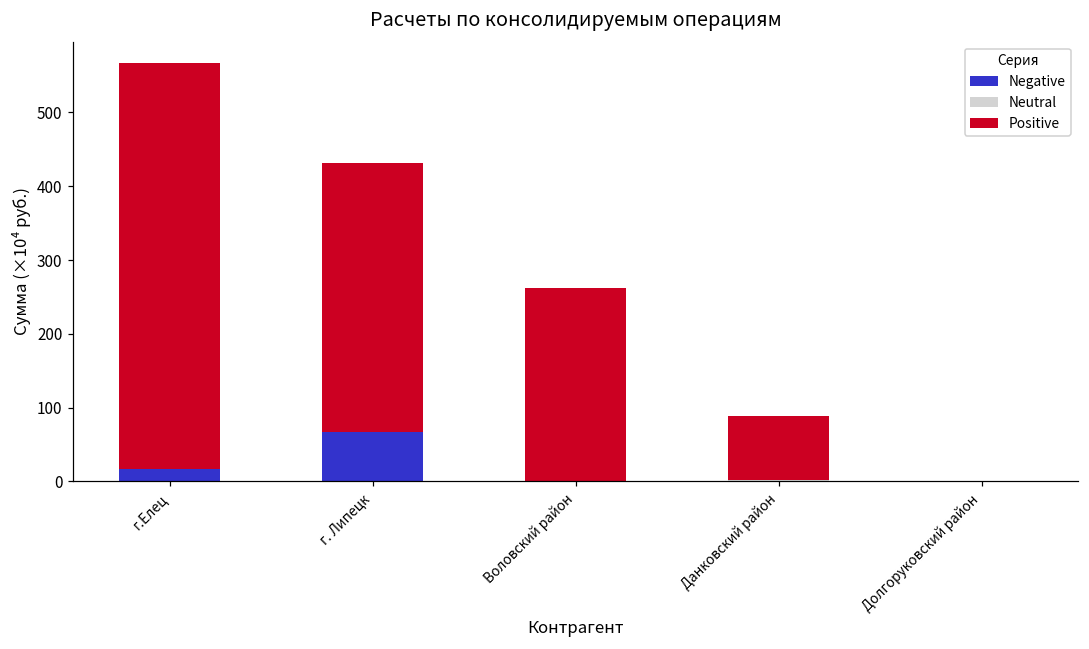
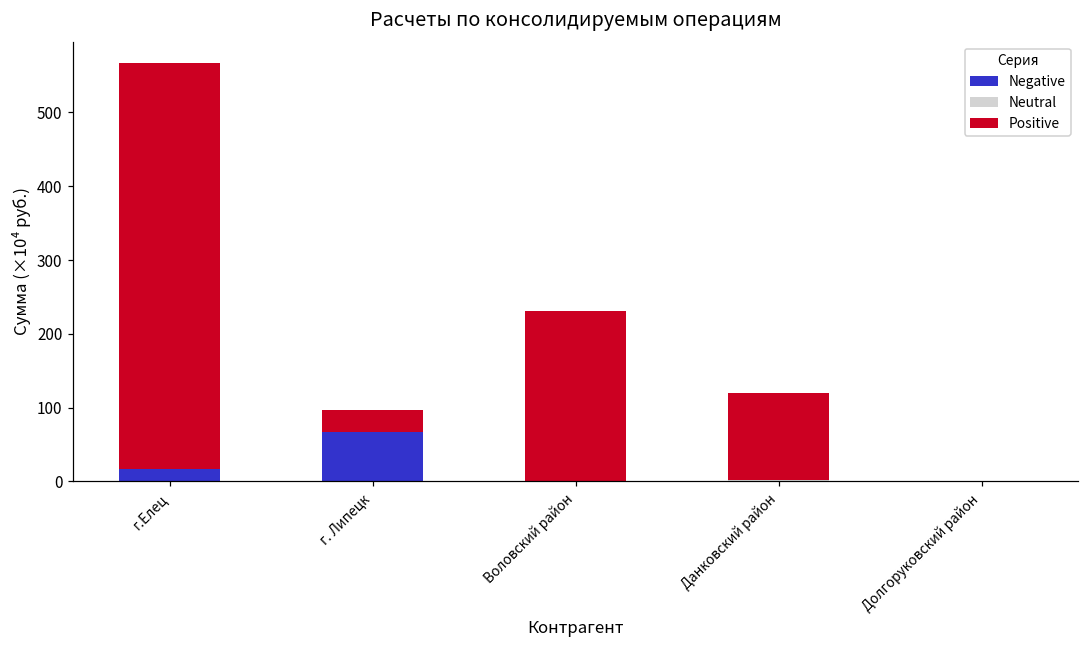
  {
    "Negative": {
      "г.Елец": 20,
      "г. Липецк": 70
    },
    "Positive": {
      "г.Елец": 550,
-     "г. Липецк": 370,
-     "Воловский район": 260,
-     "Данковский район": 90
+     "г. Липецк": 30,
+     "Воловский район": 230,
+     "Данковский район": 120
    }
  }
